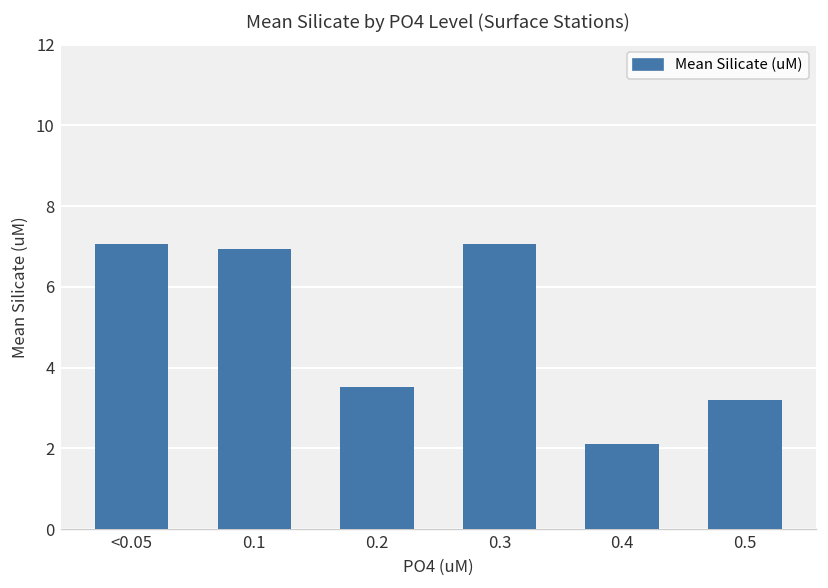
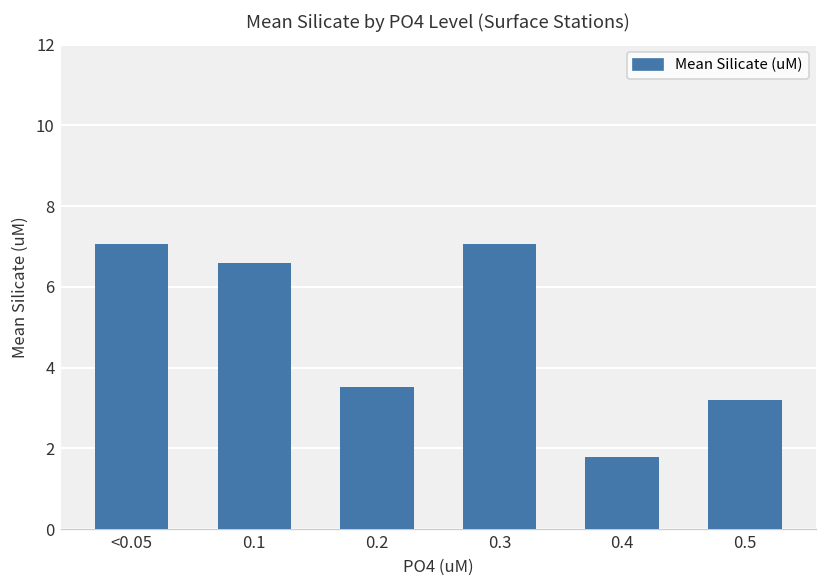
  {
    "<0.05": 7.1,
-   "0.1": 6.9,
+   "0.1": 6.6,
    "0.2": 3.5,
    "0.3": 7.1,
-   "0.4": 2.1,
+   "0.4": 1.8,
    "0.5": 3.2
  }
